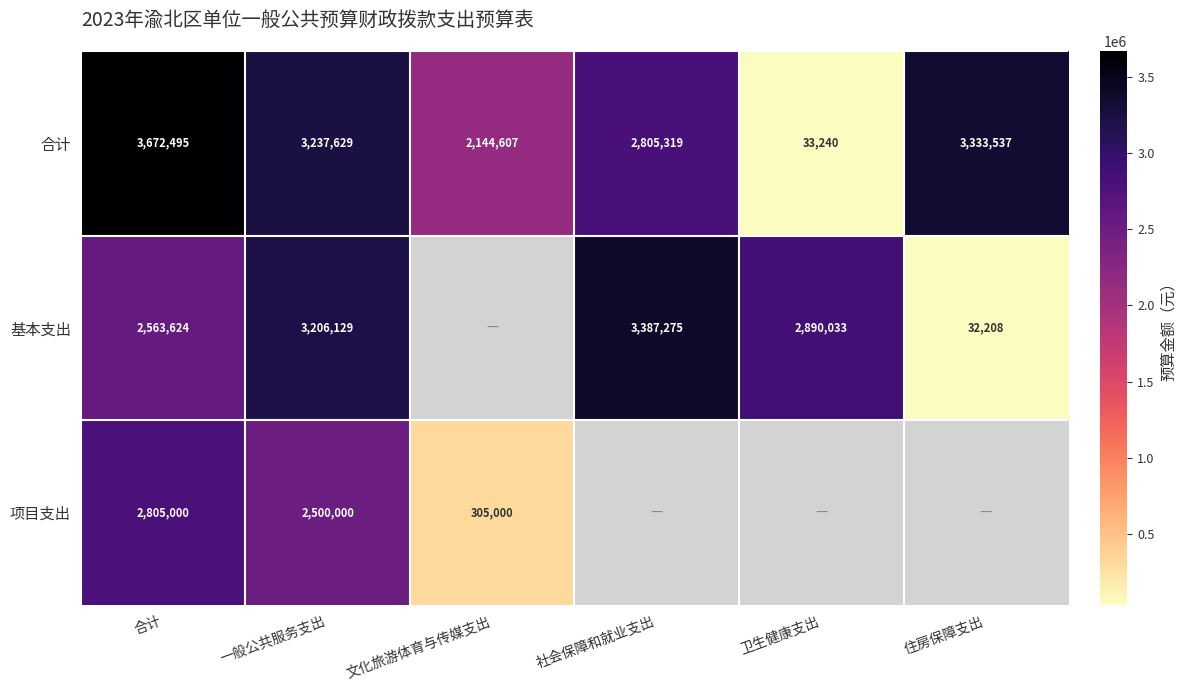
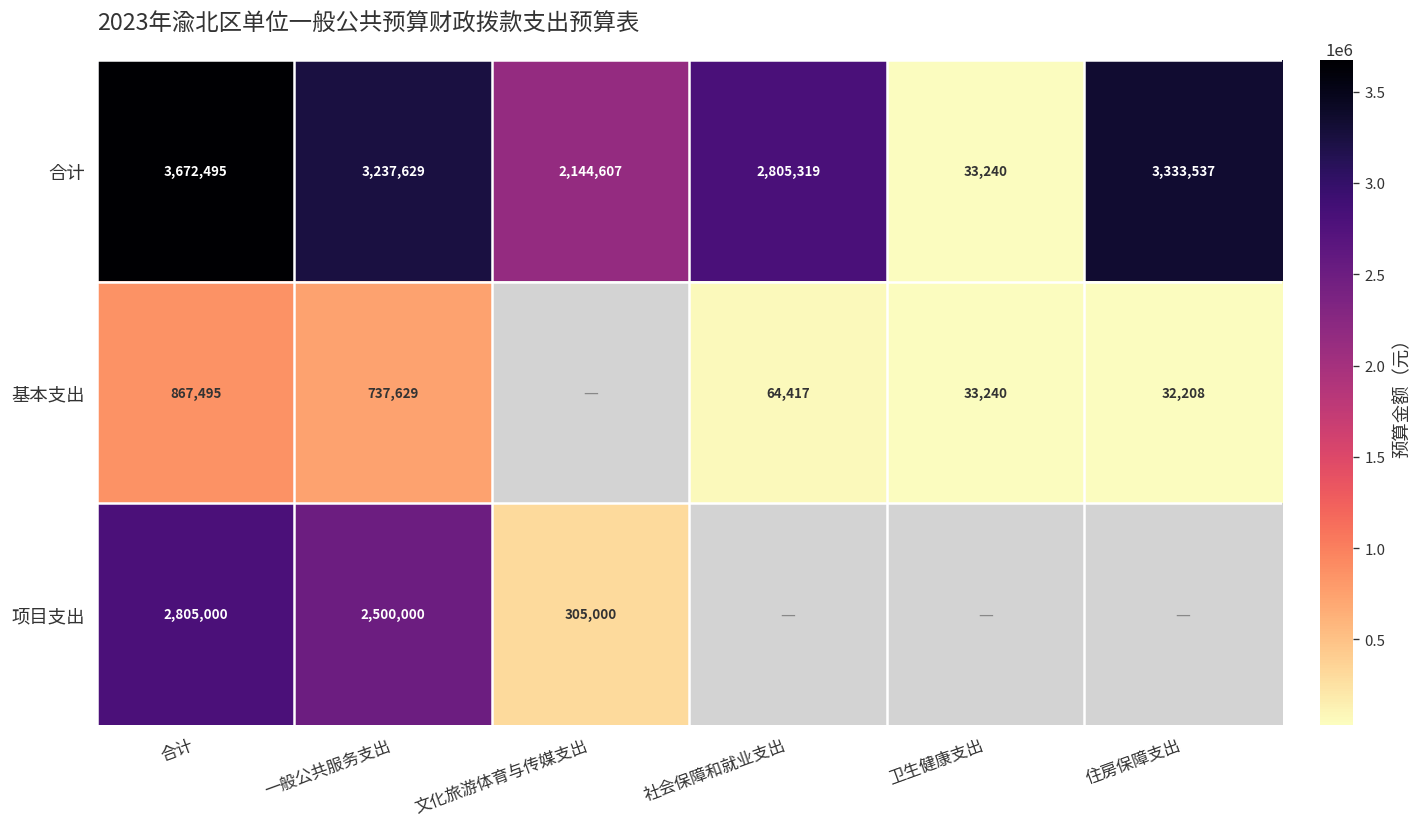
  {
    "合计": {
      "合计": "3,672,495",
      "一般公共服务支出": "3,237,629",
      "文化旅游体育与传媒支出": "2,144,607",
      "社会保障和就业支出": "2,805,319",
      "卫生健康支出": "33,240",
      "住房保障支出": "3,333,537"
    },
    "基本支出": {
-     "合计": "2,563,624",
-     "一般公共服务支出": "3,206,129",
-     "社会保障和就业支出": "3,387,275",
-     "卫生健康支出": "2,890,033",
+     "合计": "867,495",
+     "一般公共服务支出": "737,629",
+     "社会保障和就业支出": "64,417",
+     "卫生健康支出": "33,240",
      "住房保障支出": "32,208"
    },
    "项目支出": {
      "合计": "2,805,000",
      "一般公共服务支出": "2,500,000",
      "文化旅游体育与传媒支出": "305,000"
    }
  }
